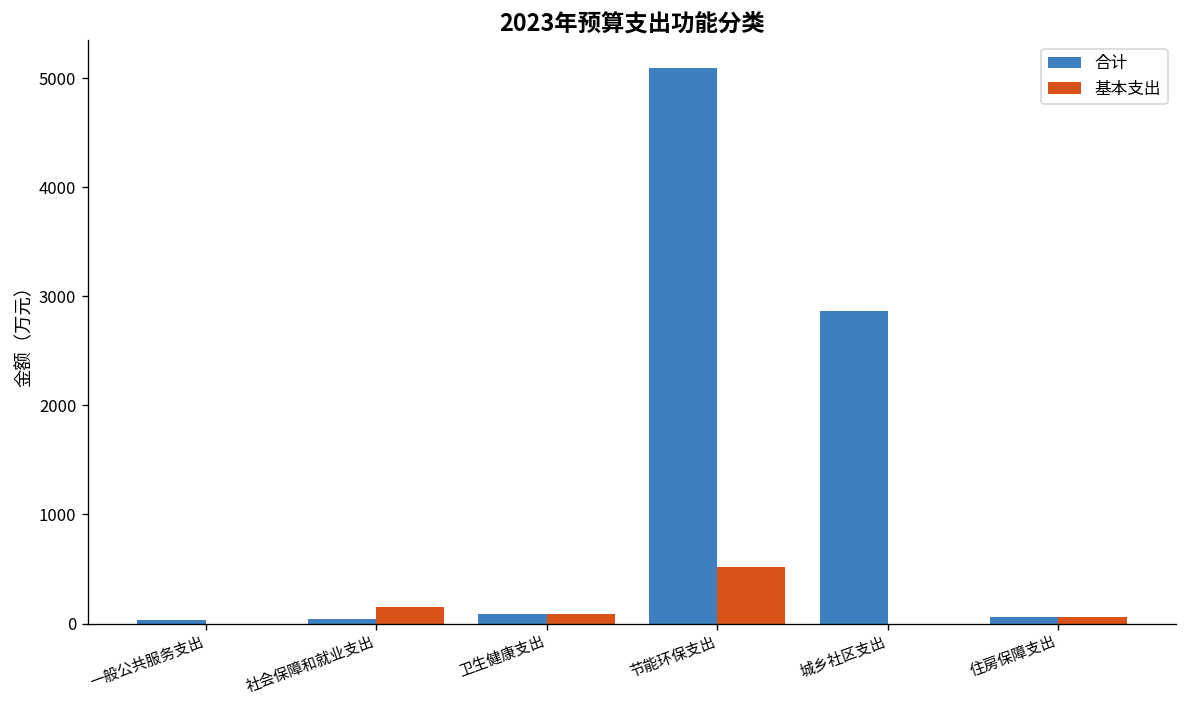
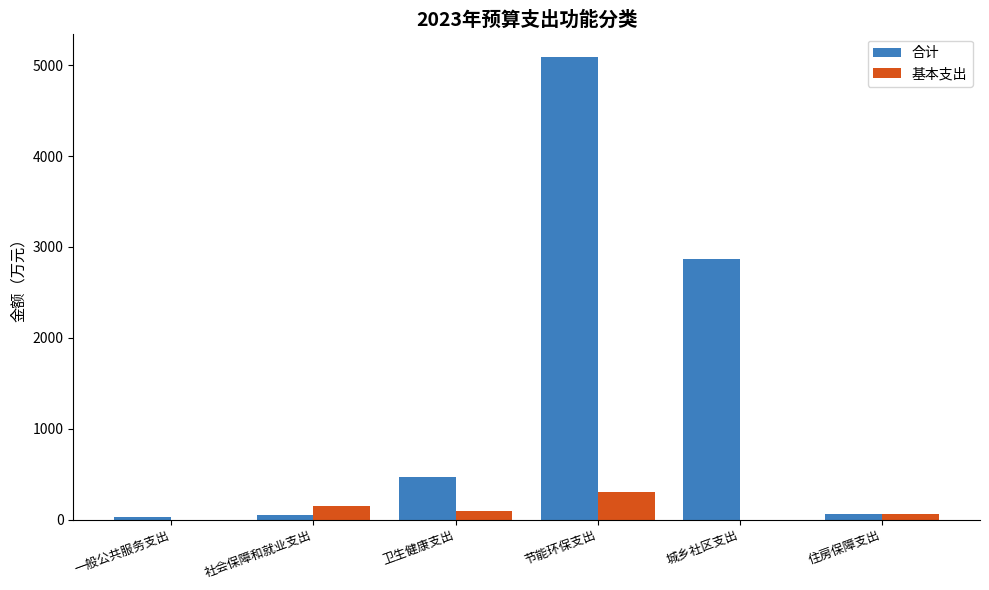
  {
    "合计": {
      "一般公共服务支出": 0,
      "社会保障和就业支出": 0,
-     "卫生健康支出": 100,
+     "卫生健康支出": 500,
      "节能环保支出": 5100,
      "城乡社区支出": 2900,
      "住房保障支出": 100
    },
    "基本支出": {
      "一般公共服务支出": 0,
      "社会保障和就业支出": 200,
      "卫生健康支出": 100,
-     "节能环保支出": 500,
+     "节能环保支出": 300,
      "城乡社区支出": 0,
      "住房保障支出": 100
    }
  }
